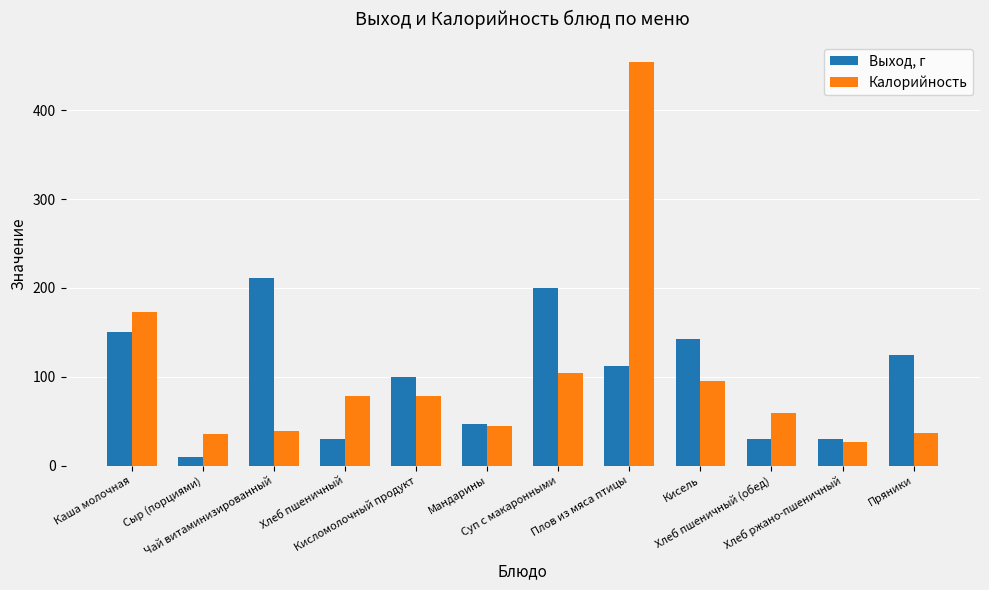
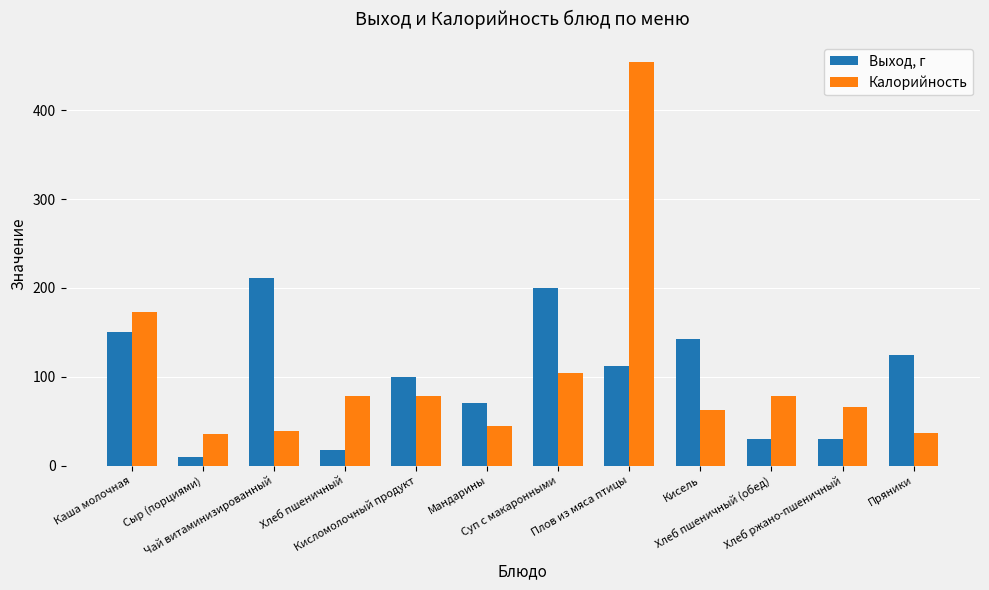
  {
    "Выход, г": {
      "Каша молочная": 150,
      "Сыр (порциями)": 10,
      "Чай витаминизированный": 210,
-     "Хлеб пшеничный": 30,
+     "Хлеб пшеничный": 20,
      "Кисломолочный продукт": 100,
-     "Мандарины": 50,
+     "Мандарины": 70,
      "Суп с макаронными": 200,
      "Плов из мяса птицы": 110,
      "Кисель": 140,
      "Хлеб пшеничный (обед)": 30,
      "Хлеб ржано-пшеничный": 30,
      "Пряники": 130
    },
    "Калорийность": {
      "Каша молочная": 170,
      "Сыр (порциями)": 40,
      "Чай витаминизированный": 40,
      "Хлеб пшеничный": 80,
      "Кисломолочный продукт": 80,
      "Мандарины": 40,
      "Суп с макаронными": 100,
      "Плов из мяса птицы": 450,
-     "Кисель": 100,
-     "Хлеб пшеничный (обед)": 60,
-     "Хлеб ржано-пшеничный": 30,
+     "Кисель": 60,
+     "Хлеб пшеничный (обед)": 80,
+     "Хлеб ржано-пшеничный": 70,
      "Пряники": 40
    }
  }
